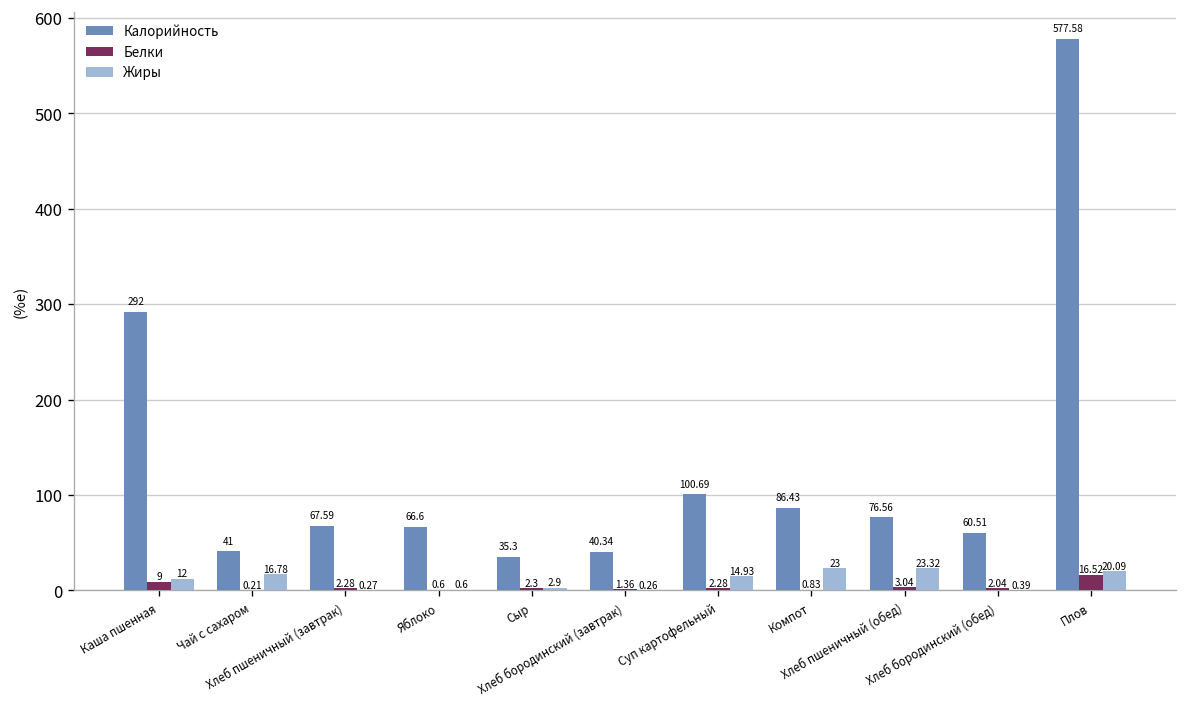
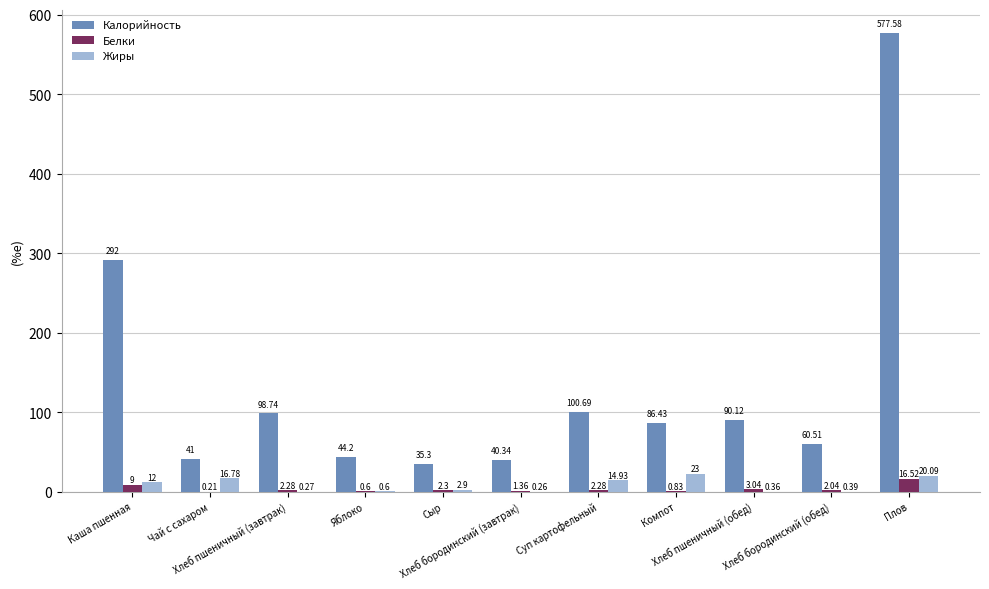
  {
    "Калорийность": {
      "Каша пшенная": 292,
      "Чай с сахаром": 41,
-     "Хлеб пшеничный (завтрак)": 67.59,
-     "Яблоко": 66.6,
+     "Хлеб пшеничный (завтрак)": 98.74,
+     "Яблоко": 44.2,
      "Сыр": 35.3,
      "Хлеб бородинский (завтрак)": 40.34,
      "Суп картофельный": 100.69,
      "Компот": 86.43,
-     "Хлеб пшеничный (обед)": 76.56,
+     "Хлеб пшеничный (обед)": 90.12,
      "Хлеб бородинский (обед)": 60.51,
      "Плов": 577.58
    },
    "Белки": {
      "Каша пшенная": 9,
      "Чай с сахаром": 0.21,
      "Хлеб пшеничный (завтрак)": 2.28,
      "Яблоко": 0.6,
      "Сыр": 2.3,
      "Хлеб бородинский (завтрак)": 1.36,
      "Суп картофельный": 2.28,
      "Компот": 0.83,
      "Хлеб пшеничный (обед)": 3.04,
      "Хлеб бородинский (обед)": 2.04,
      "Плов": 16.52
    },
    "Жиры": {
      "Каша пшенная": 12,
      "Чай с сахаром": 16.78,
      "Хлеб пшеничный (завтрак)": 0.27,
      "Яблоко": 0.6,
      "Сыр": 2.9,
      "Хлеб бородинский (завтрак)": 0.26,
      "Суп картофельный": 14.93,
      "Компот": 23,
-     "Хлеб пшеничный (обед)": 23.32,
+     "Хлеб пшеничный (обед)": 0.36,
      "Хлеб бородинский (обед)": 0.39,
      "Плов": 20.09
    }
  }
